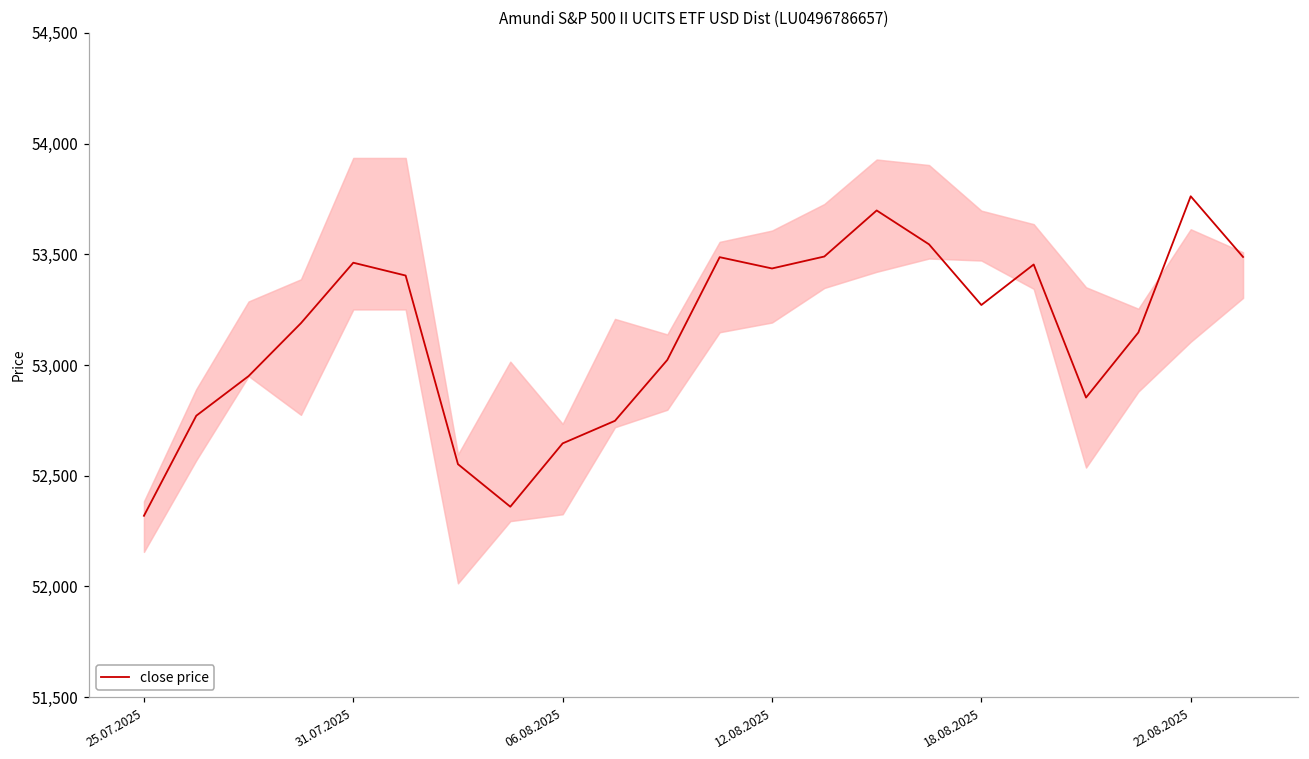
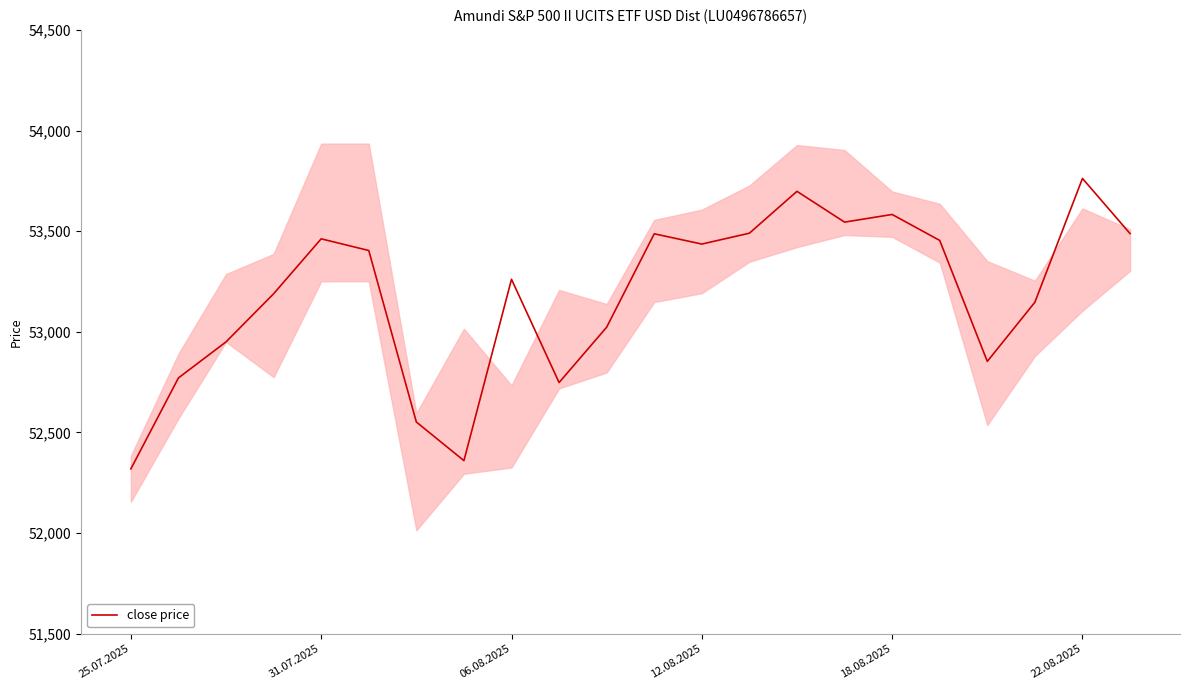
  {
    "close price": {
      "25.07.2025": "52,320",
      "31.07.2025": "53,460",
-     "06.08.2025": "52,650",
+     "06.08.2025": "53,260",
      "12.08.2025": "53,440",
-     "18.08.2025": "53,270",
+     "18.08.2025": "53,580",
      "22.08.2025": "53,760"
    }
  }
